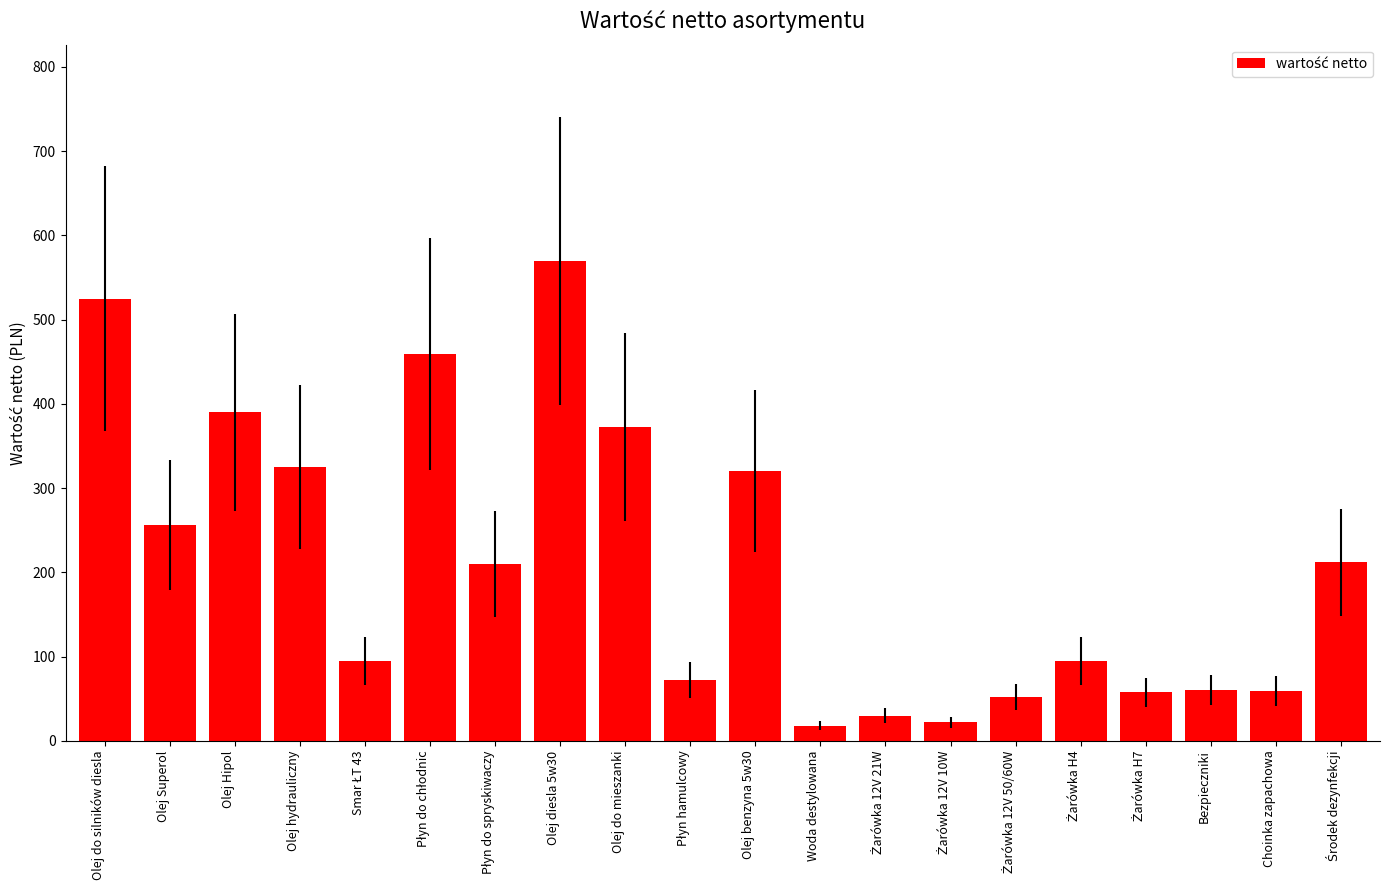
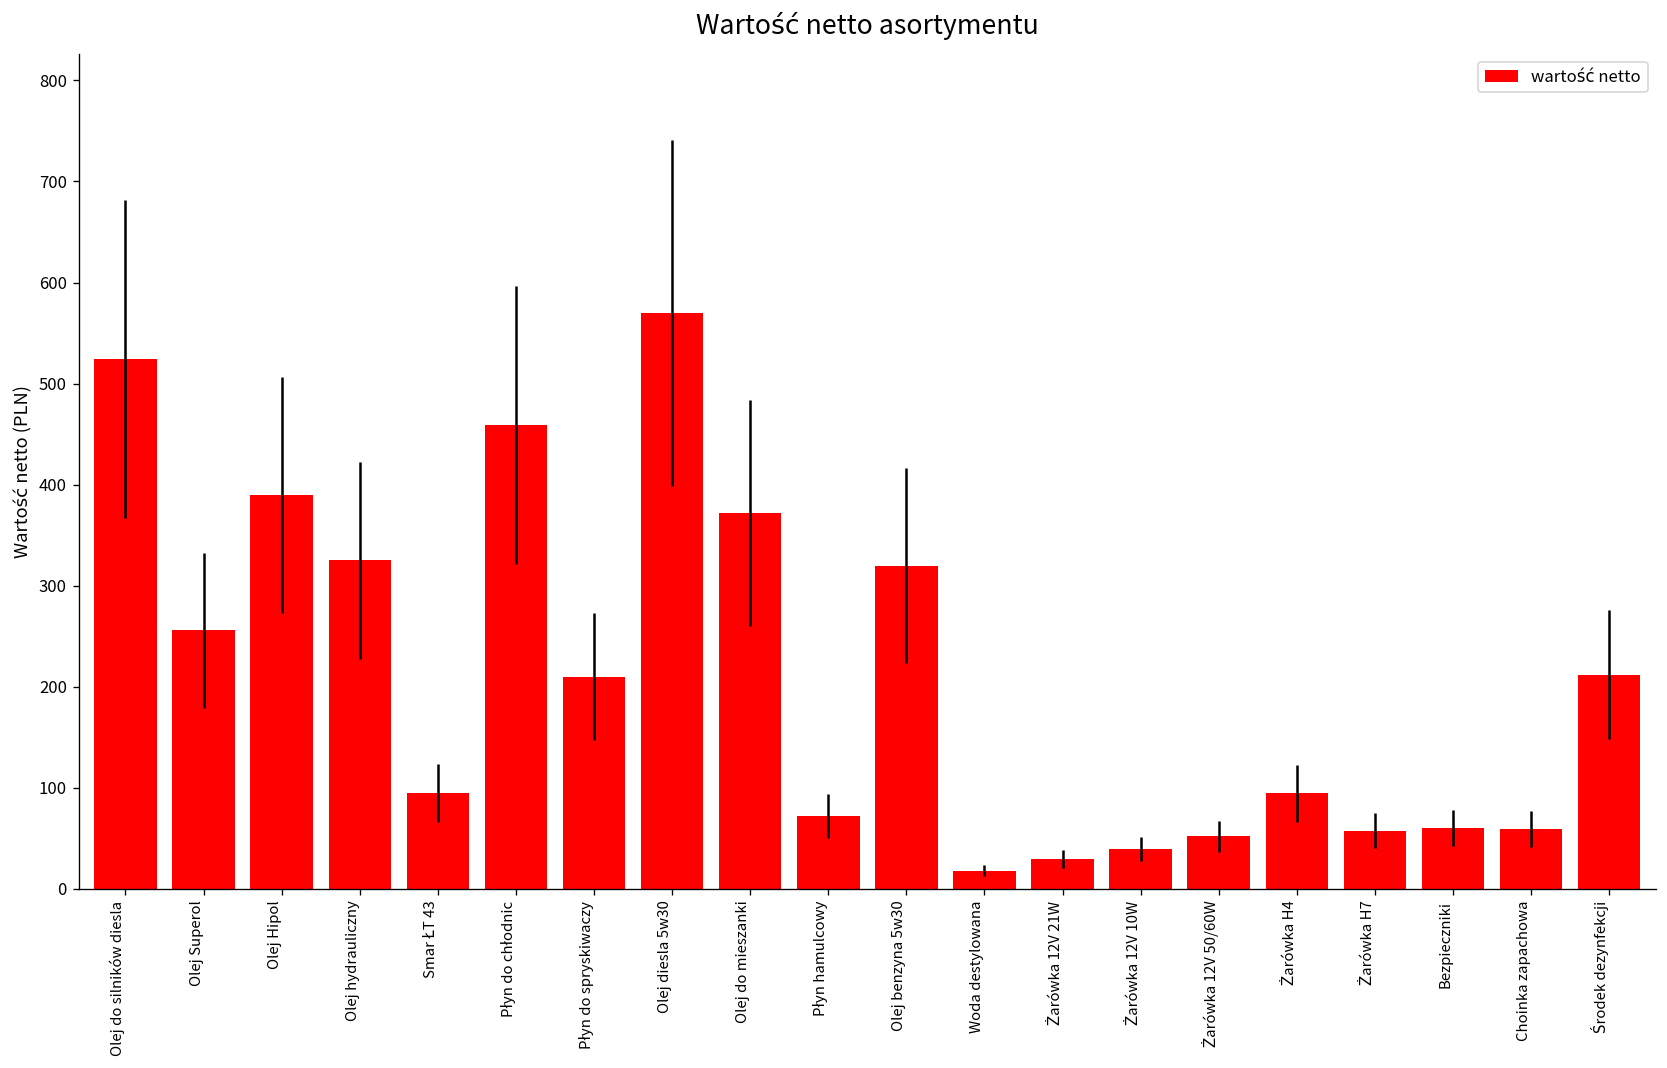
  {
    "Olej do silników diesla": 520,
    "Olej Superol": 260,
    "Olej Hipol": 390,
    "Olej hydrauliczny": 330,
    "Smar ŁT 43": 90,
    "Płyn do chłodnic": 460,
    "Płyn do spryskiwaczy": 210,
    "Olej diesla 5w30": 570,
    "Olej do mieszanki": 370,
    "Płyn hamulcowy": 70,
    "Olej benzyna 5w30": 320,
    "Woda destylowana": 20,
    "Żarówka 12V 21W": 30,
-   "Żarówka 12V 10W": 20,
+   "Żarówka 12V 10W": 40,
    "Żarówka 12V 50/60W": 50,
    "Żarówka H4": 90,
    "Żarówka H7": 60,
    "Bezpieczniki": 60,
    "Choinka zapachowa": 60,
    "Środek dezynfekcji": 210
  }
